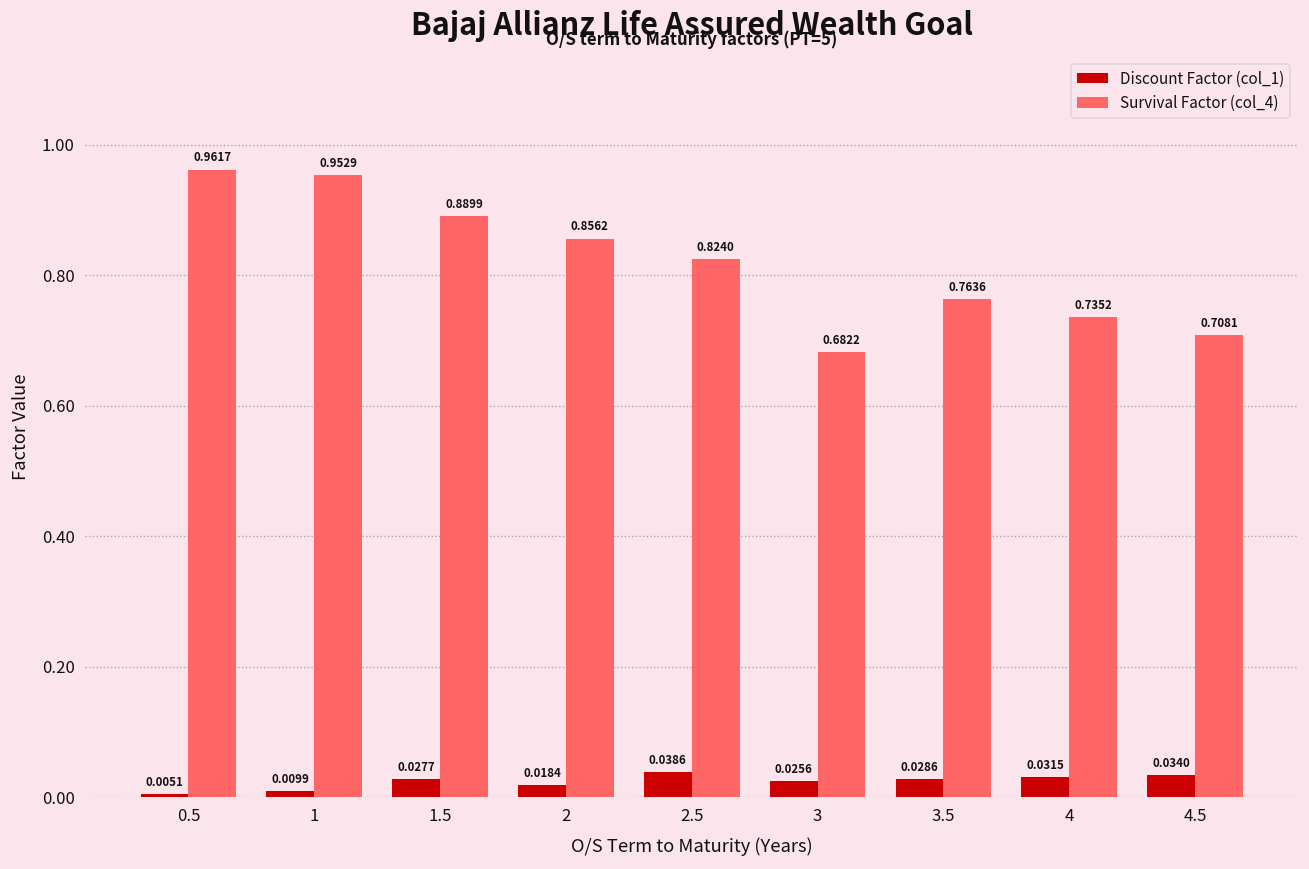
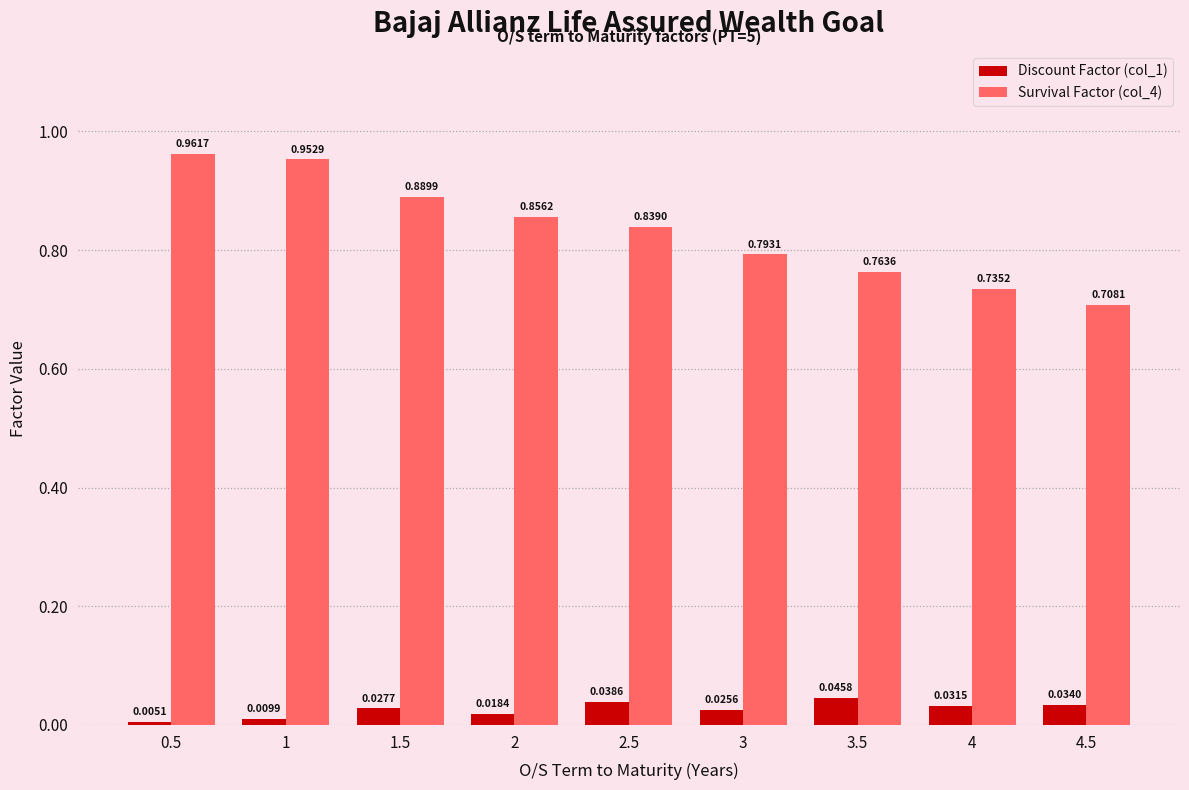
  {
    "Discount Factor (col_1)": {
      "0.5": 0.0051,
      "1": 0.0099,
      "1.5": 0.0277,
      "2": 0.0184,
      "2.5": 0.0386,
      "3": 0.0256,
-     "3.5": 0.0286,
+     "3.5": 0.0458,
      "4": 0.0315,
      "4.5": 0.0340
    },
    "Survival Factor (col_4)": {
      "0.5": 0.9617,
      "1": 0.9529,
      "1.5": 0.8899,
      "2": 0.8562,
-     "2.5": 0.8240,
-     "3": 0.6822,
+     "2.5": 0.8390,
+     "3": 0.7931,
      "3.5": 0.7636,
      "4": 0.7352,
      "4.5": 0.7081
    }
  }
